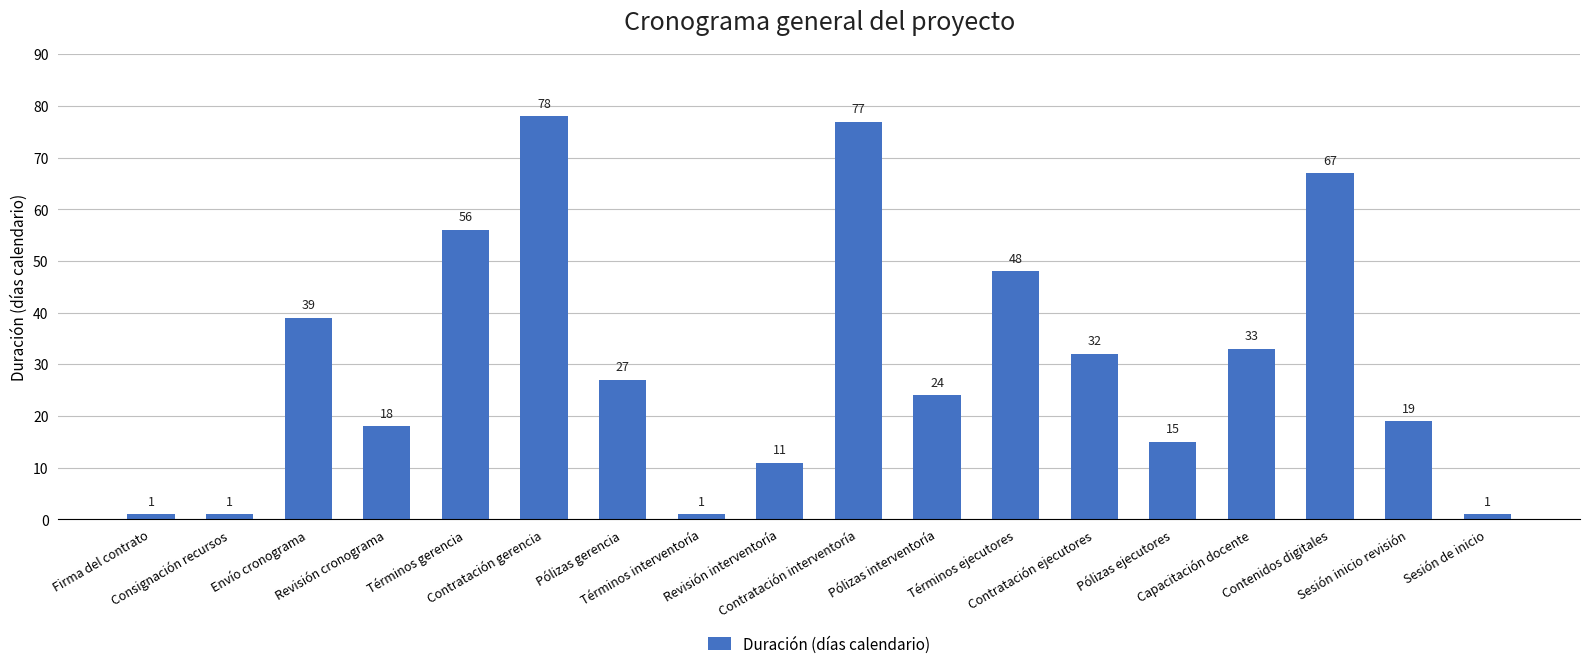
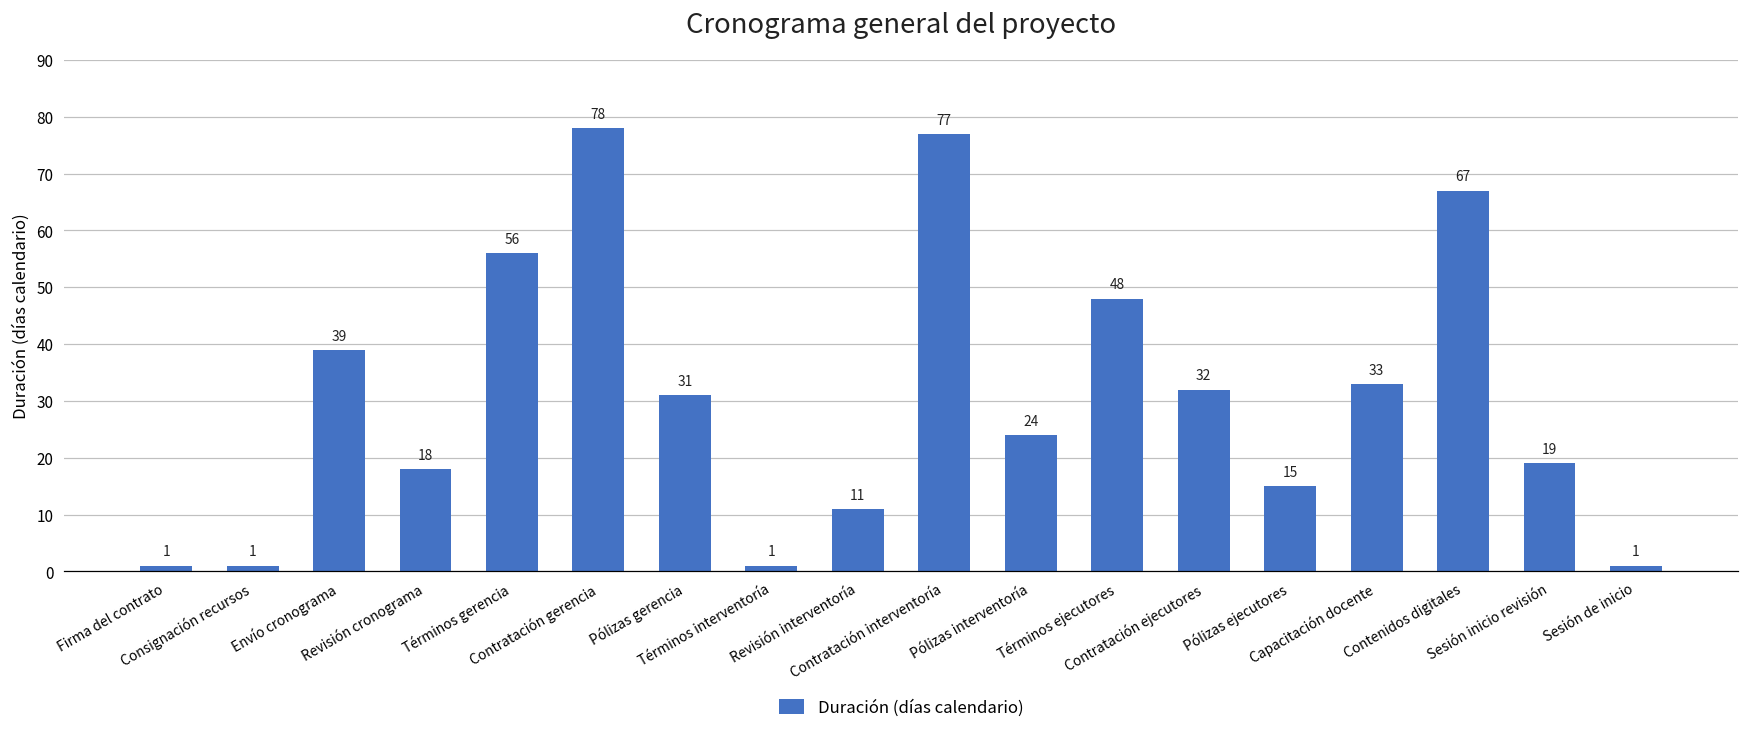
  {
    "Firma del contrato": 1,
    "Consignación recursos": 1,
    "Envío cronograma": 39,
    "Revisión cronograma": 18,
    "Términos gerencia": 56,
    "Contratación gerencia": 78,
-   "Pólizas gerencia": 27,
+   "Pólizas gerencia": 31,
    "Términos interventoría": 1,
    "Revisión interventoría": 11,
    "Contratación interventoría": 77,
    "Pólizas interventoría": 24,
    "Términos ejecutores": 48,
    "Contratación ejecutores": 32,
    "Pólizas ejecutores": 15,
    "Capacitación docente": 33,
    "Contenidos digitales": 67,
    "Sesión inicio revisión": 19,
    "Sesión de inicio": 1
  }
